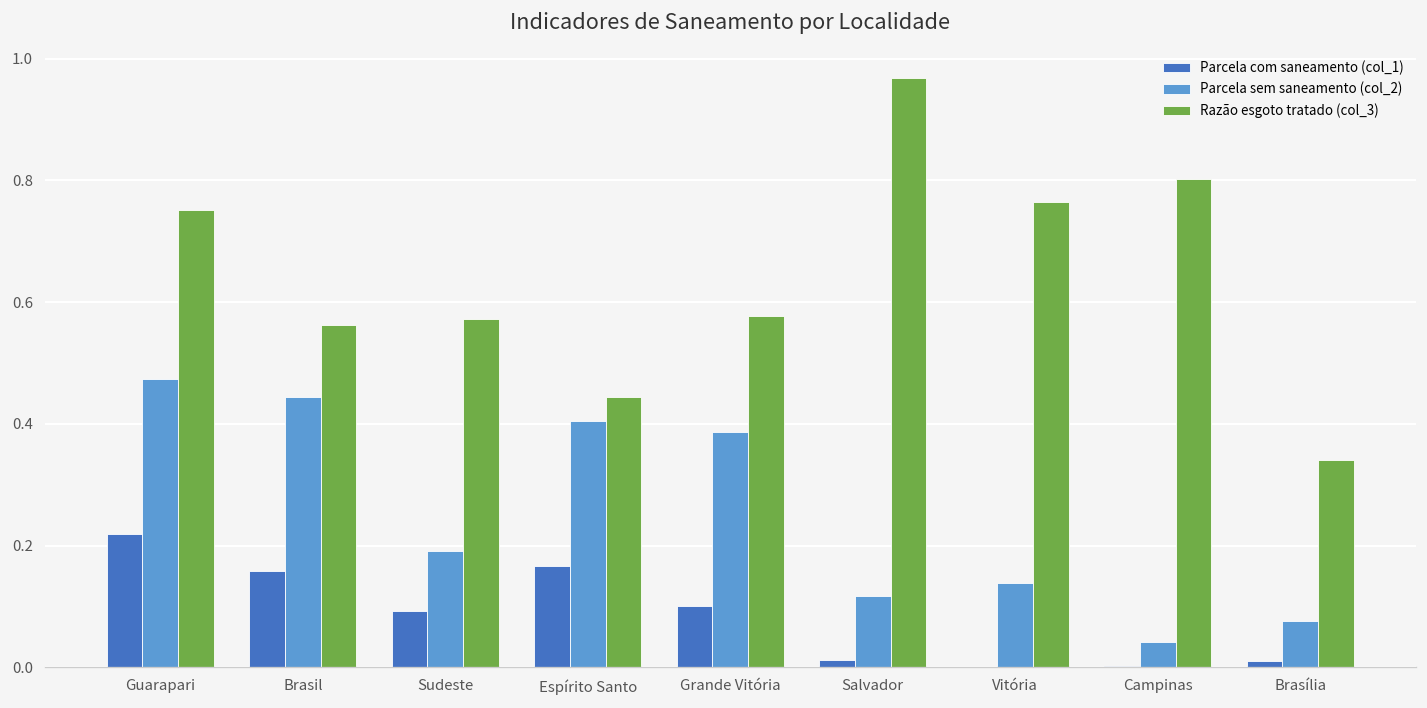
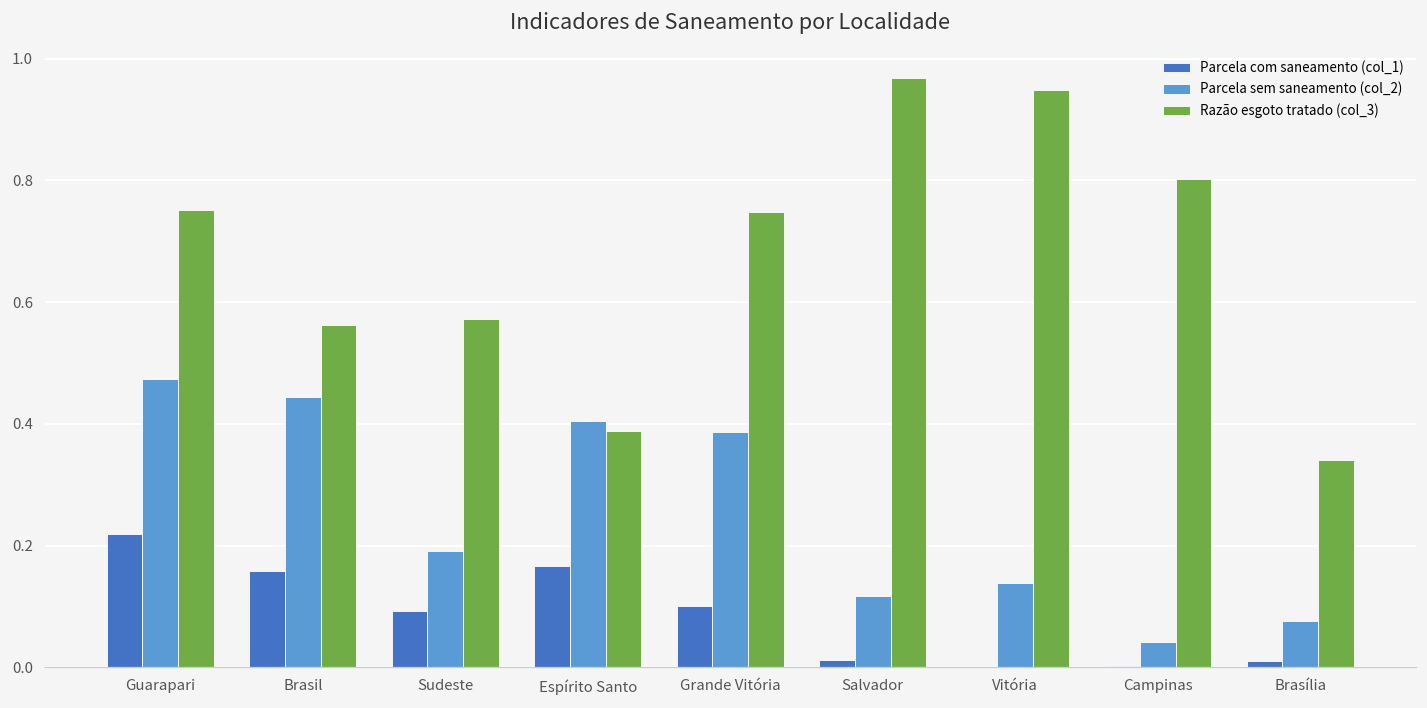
  {
    "Razão esgoto tratado (col_3)": {
      "Guarapari": 0.75,
      "Brasil": 0.56,
      "Sudeste": 0.57,
-     "Espírito Santo": 0.45,
-     "Grande Vitória": 0.58,
+     "Espírito Santo": 0.39,
+     "Grande Vitória": 0.75,
      "Salvador": 0.97,
-     "Vitória": 0.77,
+     "Vitória": 0.95,
      "Campinas": 0.80,
      "Brasília": 0.34
    }
  }
